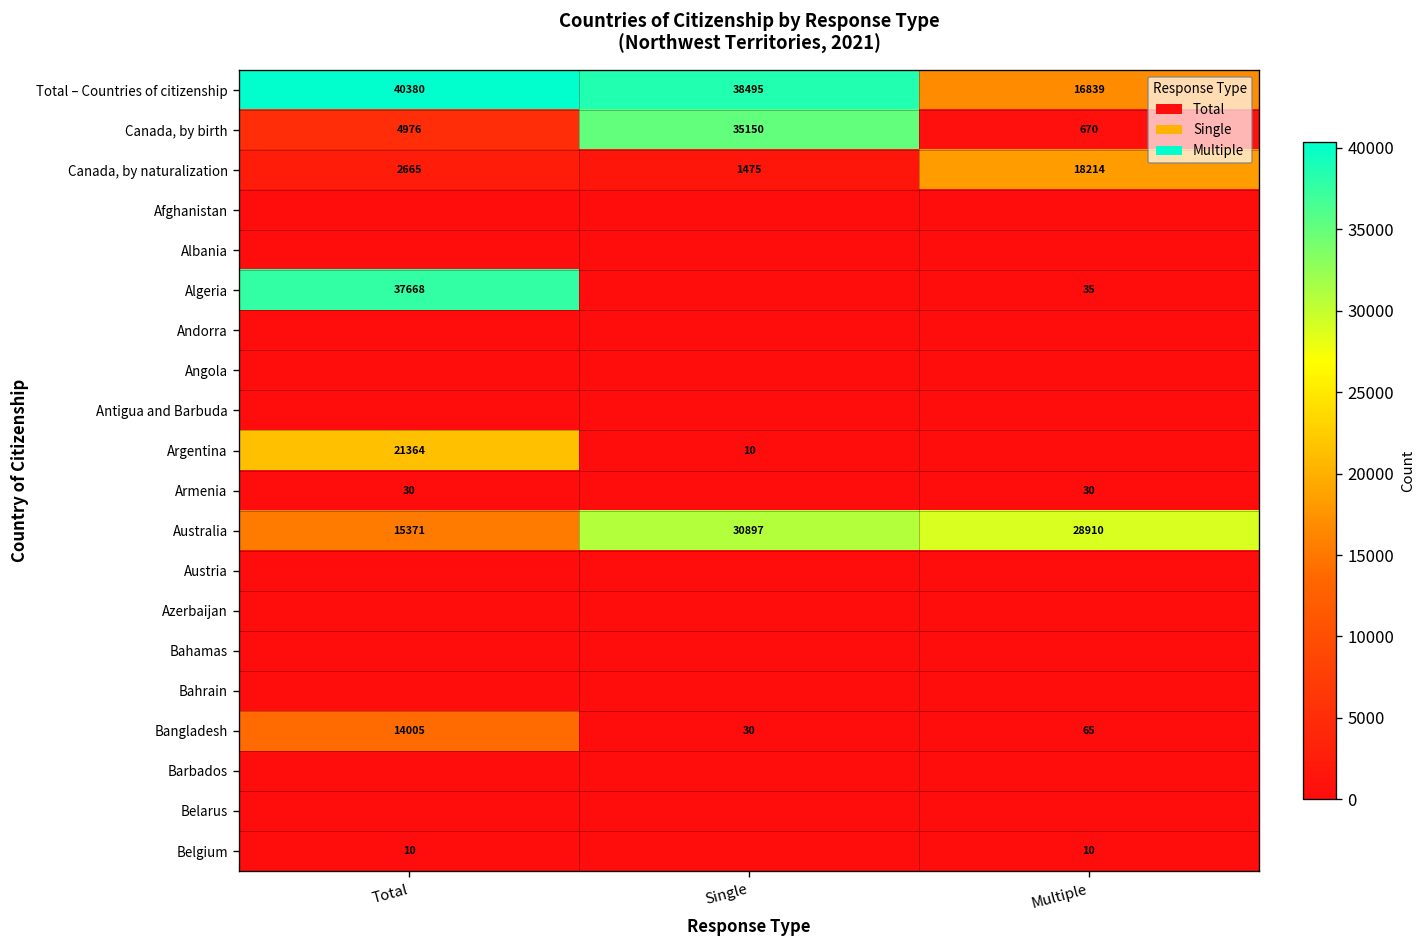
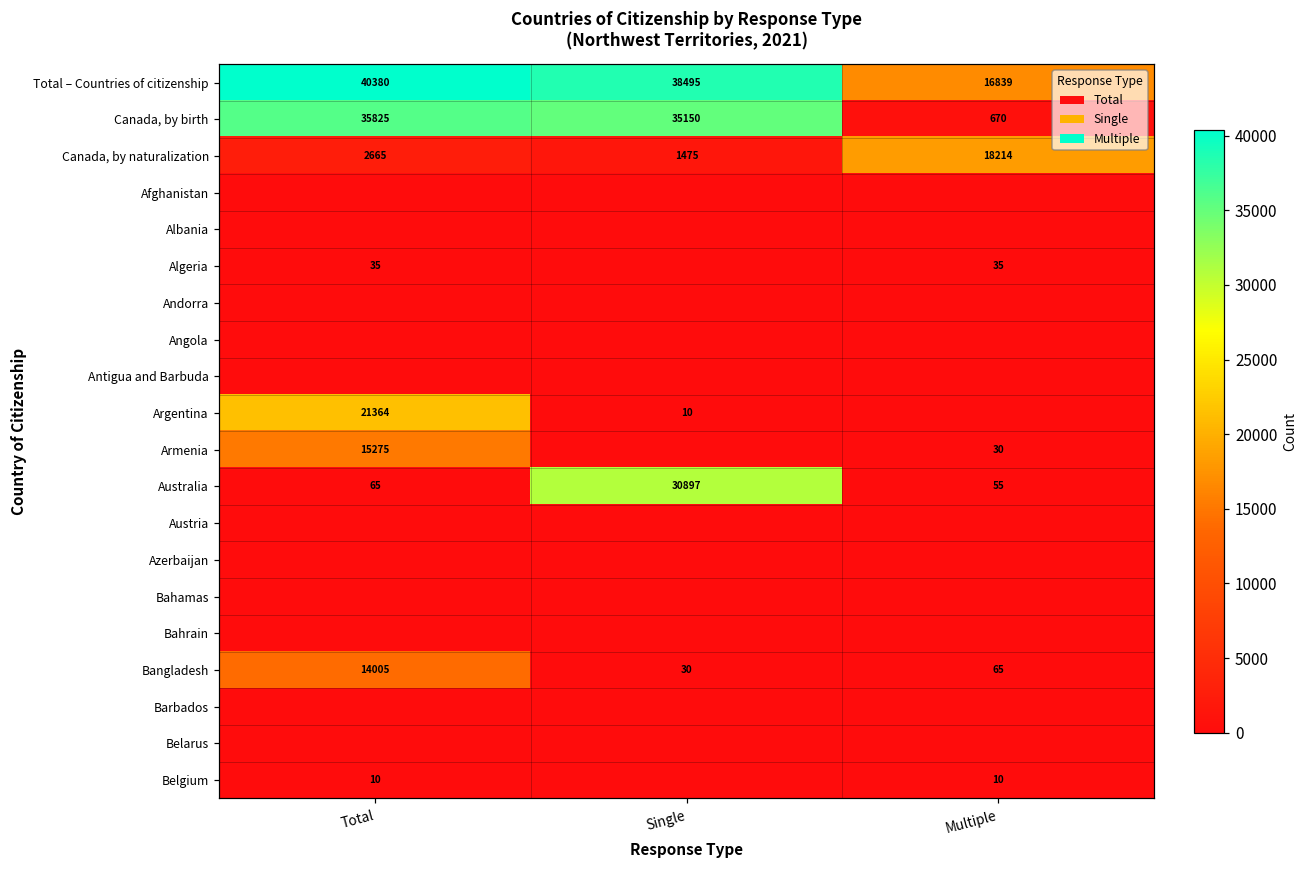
  {
    "Total – Countries of citizenship": {
      "Total": 40380,
      "Single": 38495,
      "Multiple": 16839
    },
    "Canada, by birth": {
-     "Total": 4976,
+     "Total": 35825,
      "Single": 35150,
      "Multiple": 670
    },
    "Canada, by naturalization": {
      "Total": 2665,
      "Single": 1475,
      "Multiple": 18214
    },
    "Algeria": {
-     "Total": 37668,
+     "Total": 35,
      "Multiple": 35
    },
    "Argentina": {
      "Total": 21364,
      "Single": 10
    },
    "Armenia": {
-     "Total": 30,
+     "Total": 15275,
      "Multiple": 30
    },
    "Australia": {
-     "Total": 15371,
+     "Total": 65,
      "Single": 30897,
-     "Multiple": 28910
+     "Multiple": 55
    },
    "Bangladesh": {
      "Total": 14005,
      "Single": 30,
      "Multiple": 65
    },
    "Belgium": {
      "Total": 10,
      "Multiple": 10
    }
  }
